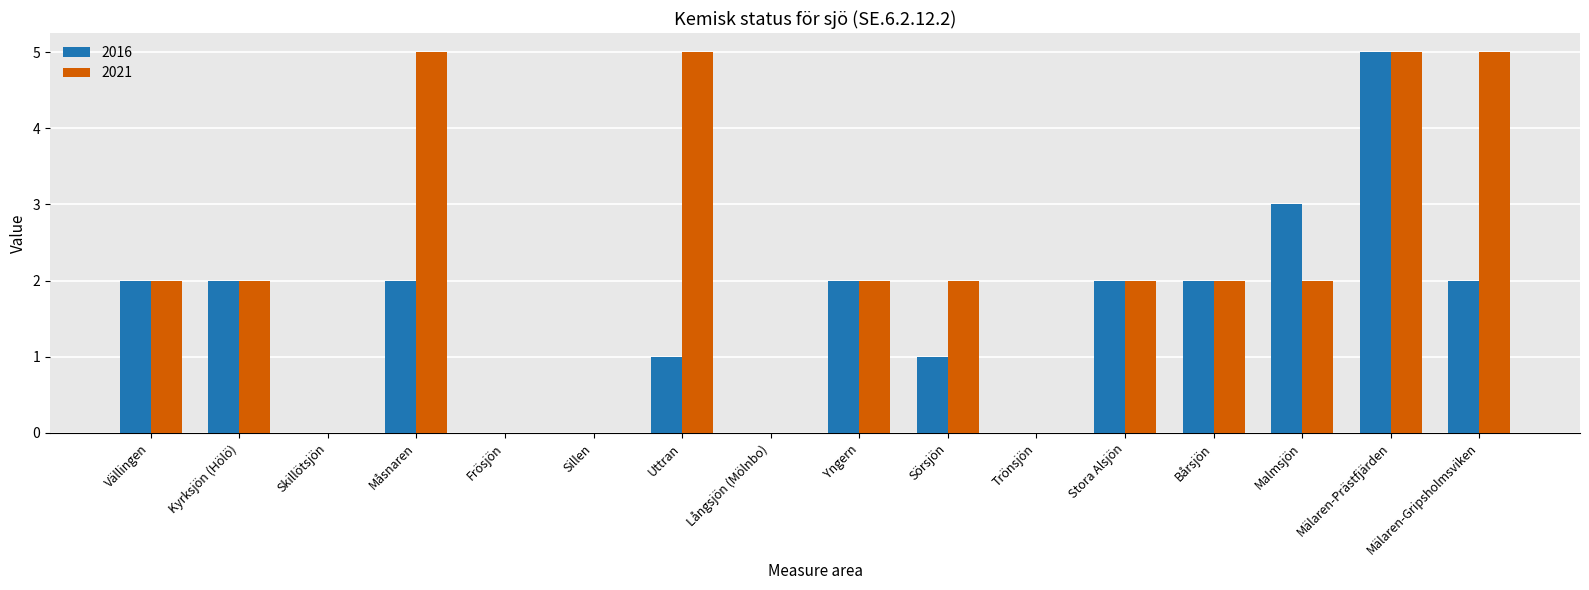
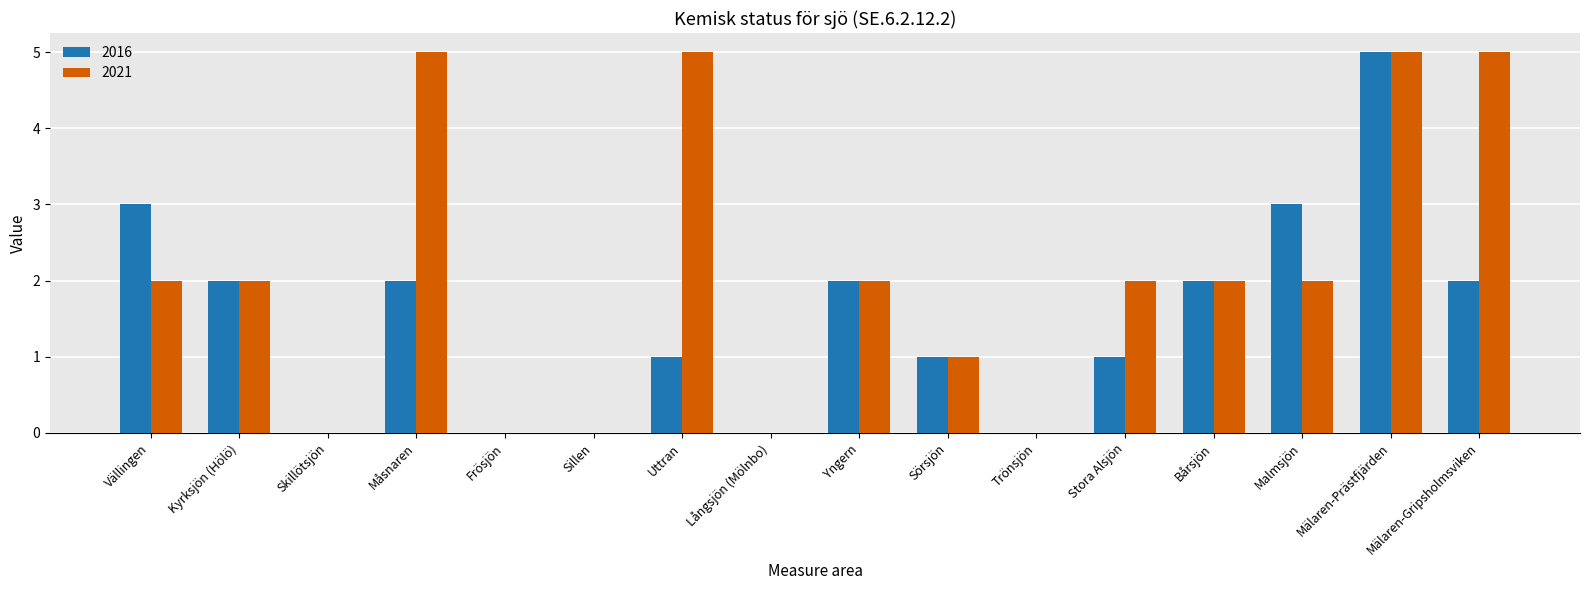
  {
    "2016": {
-     "Vällingen": 2,
+     "Vällingen": 3,
      "Kyrksjön (Hölö)": 2,
      "Skillötsjön": 0,
      "Måsnaren": 2,
      "Frösjön": 0,
      "Sillen": 0,
      "Uttran": 1,
      "Långsjön (Mölnbo)": 0,
      "Yngern": 2,
      "Sörsjön": 1,
      "Trönsjön": 0,
-     "Stora Alsjön": 2,
+     "Stora Alsjön": 1,
      "Bårsjön": 2,
      "Malmsjön": 3,
      "Mälaren-Prästfjärden": 5,
      "Mälaren-Gripsholmsviken": 2
    },
    "2021": {
      "Vällingen": 2,
      "Kyrksjön (Hölö)": 2,
      "Skillötsjön": 0,
      "Måsnaren": 5,
      "Frösjön": 0,
      "Sillen": 0,
      "Uttran": 5,
      "Långsjön (Mölnbo)": 0,
      "Yngern": 2,
-     "Sörsjön": 2,
+     "Sörsjön": 1,
      "Trönsjön": 0,
      "Stora Alsjön": 2,
      "Bårsjön": 2,
      "Malmsjön": 2,
      "Mälaren-Prästfjärden": 5,
      "Mälaren-Gripsholmsviken": 5
    }
  }
